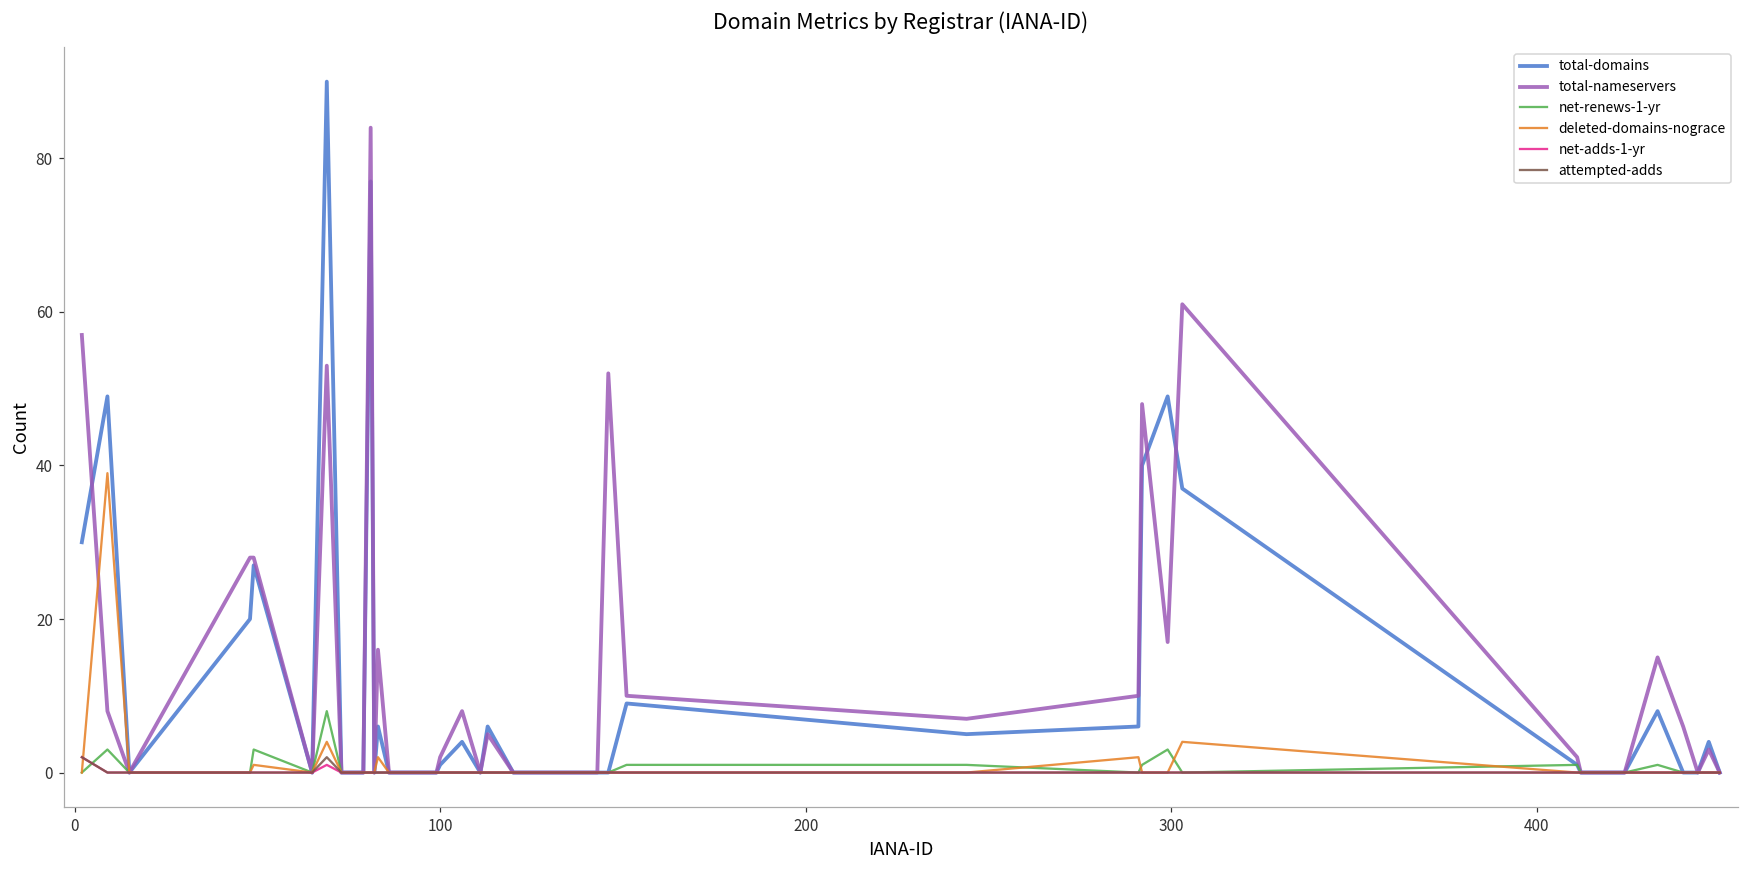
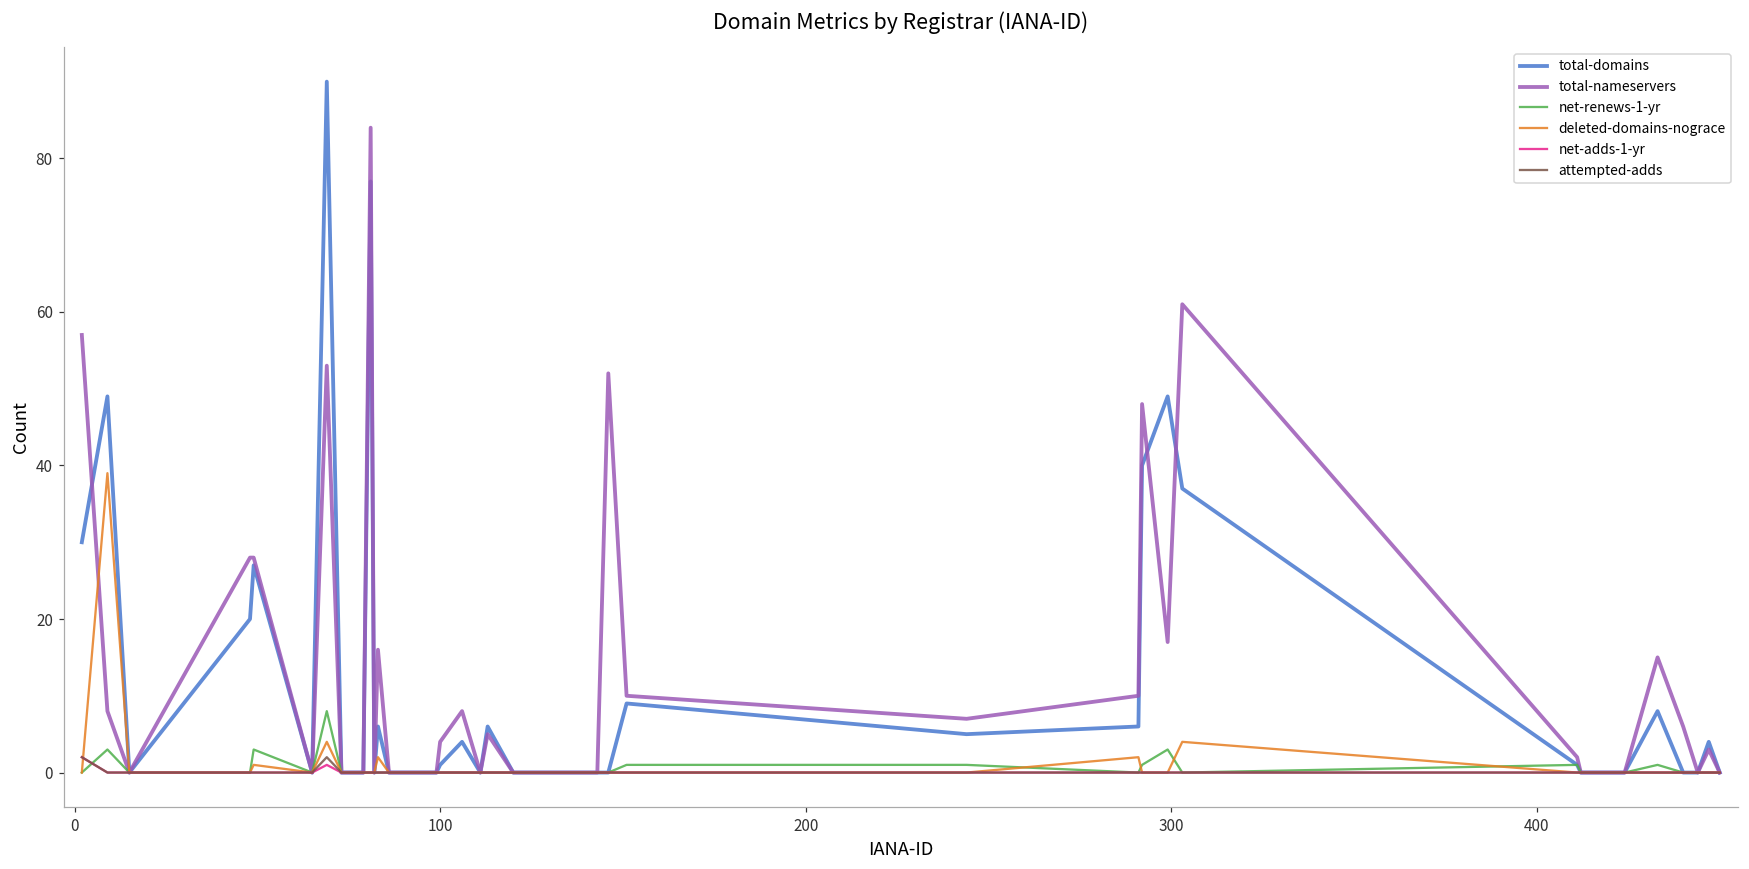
  {
    "total-domains": {
      "100": 1
    },
    "total-nameservers": {
-     "100": 2
+     "100": 4
    }
  }
